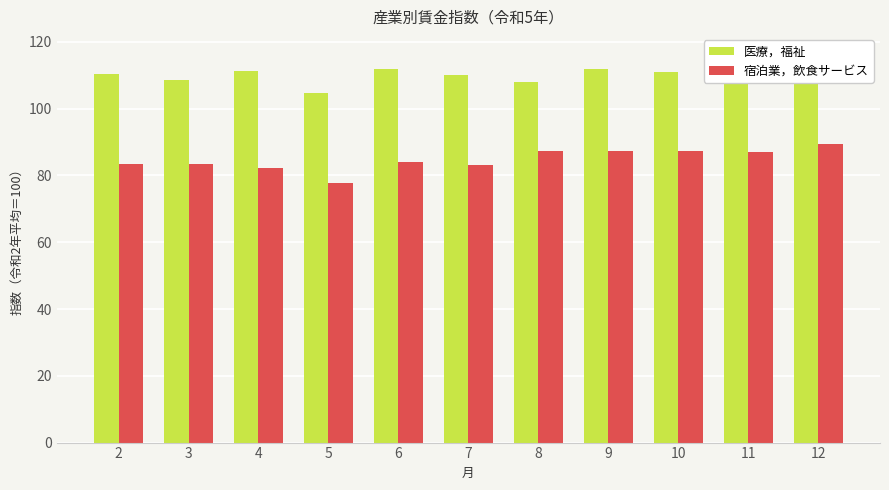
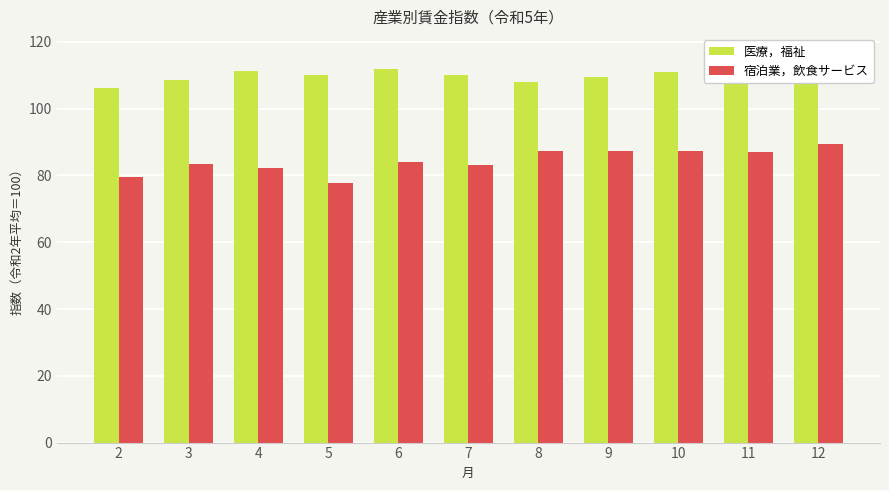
  {
    "医療，福祉": {
-     "2": 110,
+     "2": 106,
      "3": 109,
      "4": 111,
-     "5": 105,
+     "5": 110,
      "6": 112,
      "7": 110,
      "8": 108,
-     "9": 112,
+     "9": 110,
      "10": 111
    },
    "宿泊業，飲食サービス": {
-     "2": 84,
+     "2": 79,
      "3": 84,
      "4": 82,
      "5": 78,
      "6": 84,
      "7": 83,
      "8": 87,
      "9": 87,
      "10": 87,
      "11": 87,
      "12": 89
    }
  }
